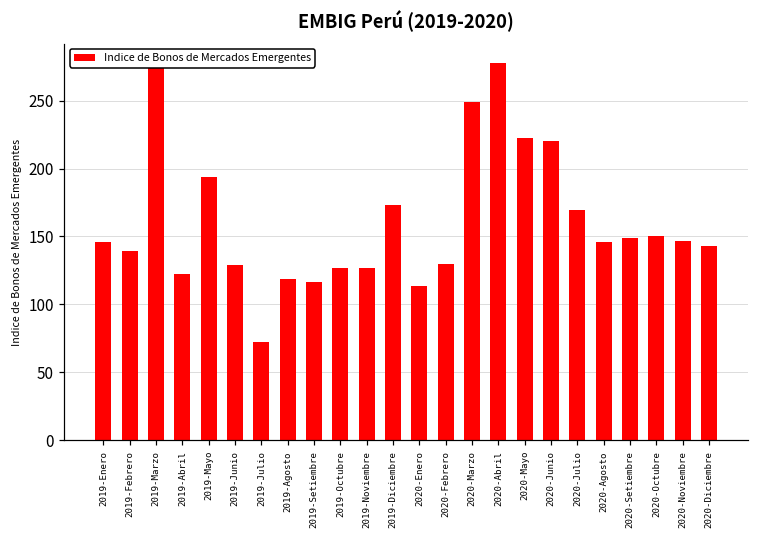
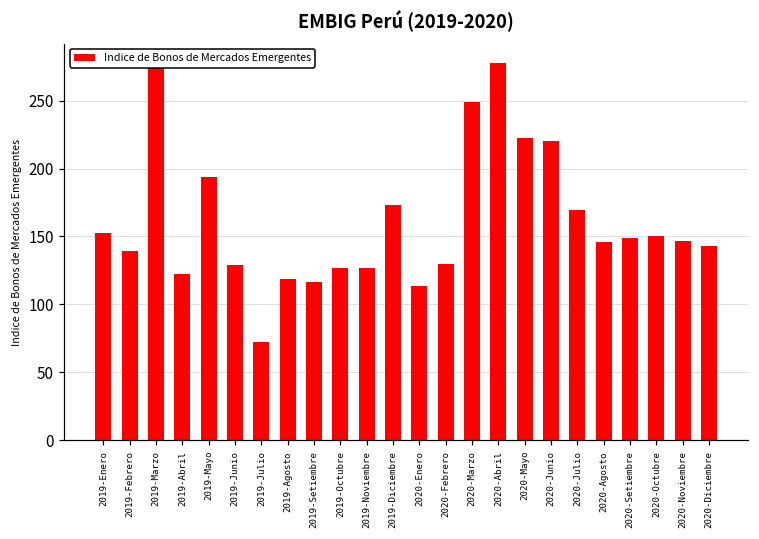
  {
-   "2019-Enero": 146,
+   "2019-Enero": 152,
    "2019-Febrero": 140,
    "2019-Abril": 122,
    "2019-Mayo": 194,
    "2019-Junio": 129,
    "2019-Julio": 72,
    "2019-Agosto": 119,
    "2019-Setiembre": 116,
    "2019-Octubre": 127,
    "2019-Noviembre": 127,
    "2019-Diciembre": 173,
    "2020-Enero": 114,
    "2020-Febrero": 130,
    "2020-Marzo": 249,
    "2020-Abril": 278,
    "2020-Mayo": 222,
    "2020-Junio": 220,
    "2020-Julio": 169,
    "2020-Agosto": 146,
    "2020-Setiembre": 149,
    "2020-Octubre": 150,
    "2020-Noviembre": 147,
    "2020-Diciembre": 143
  }
